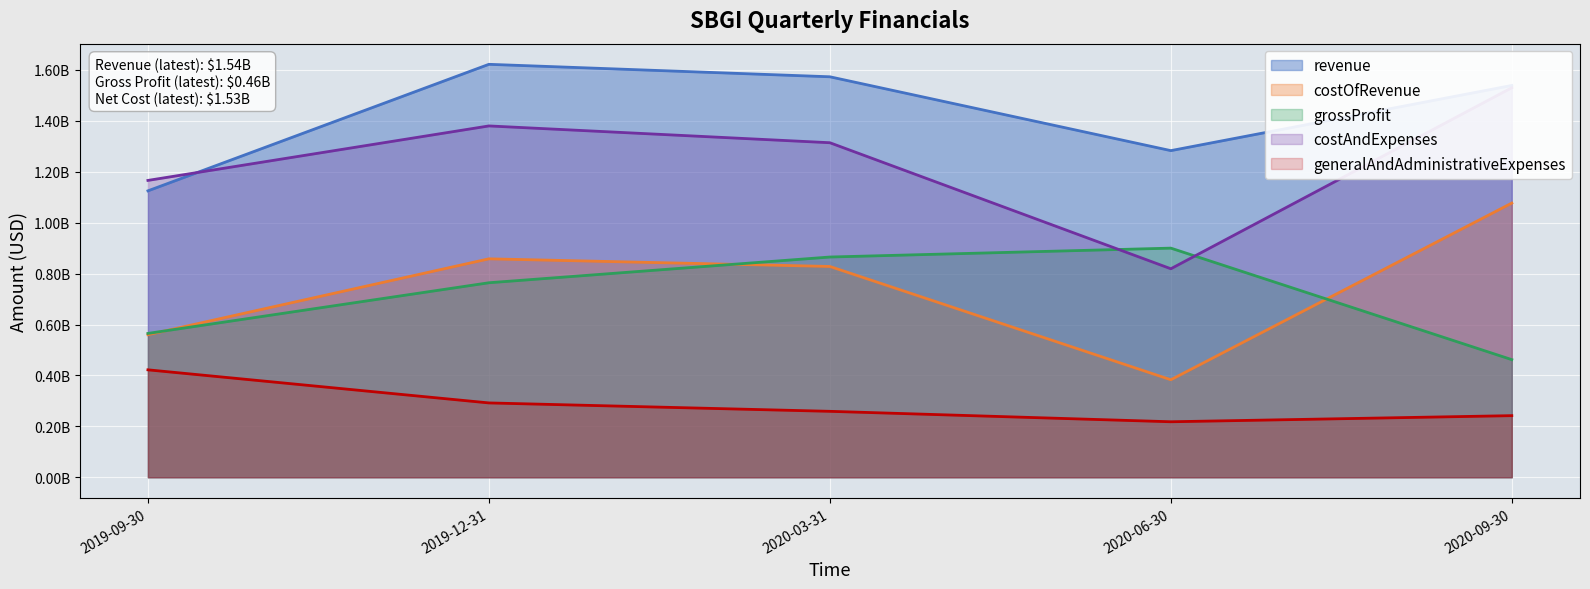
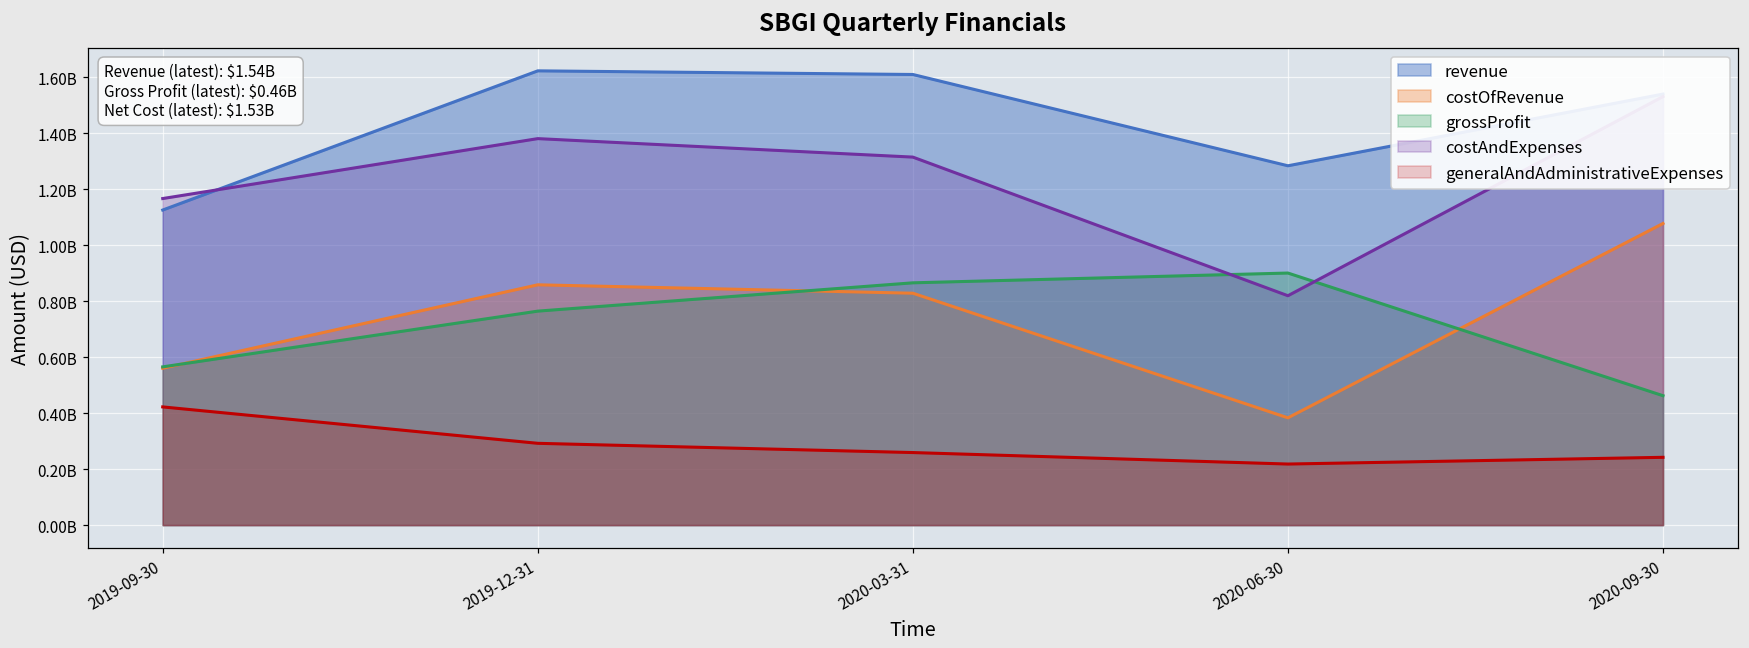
  {
    "revenue": {
      "2019-09-30": 1130000000,
      "2019-12-31": 1620000000,
-     "2020-03-31": 1570000000,
+     "2020-03-31": 1610000000,
      "2020-06-30": 1280000000
    },
    "grossProfit": {
      "2019-12-31": 760000000,
      "2020-03-31": 870000000,
      "2020-06-30": 900000000,
      "2020-09-30": 460000000
    }
  }
